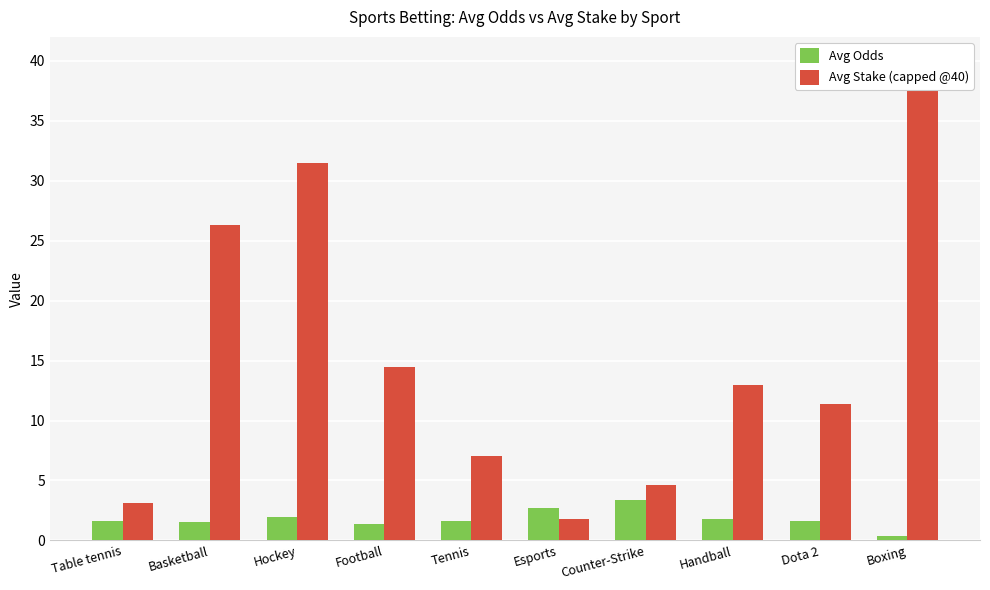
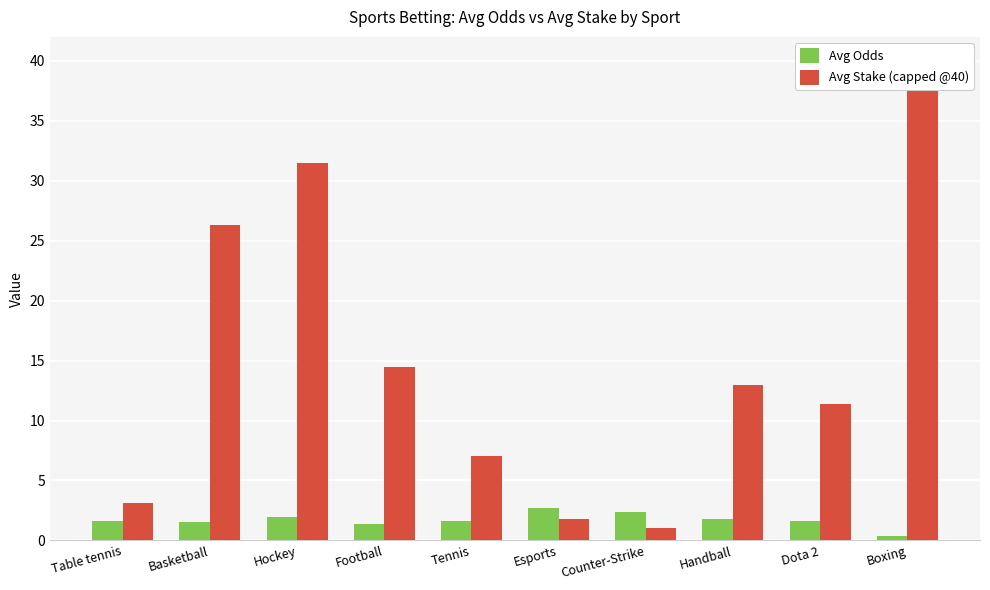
  {
    "Avg Odds": {
      "Table tennis": 1.6,
      "Basketball": 1.5,
      "Hockey": 1.9,
      "Football": 1.4,
      "Tennis": 1.6,
      "Esports": 2.7,
-     "Counter-Strike": 3.4,
+     "Counter-Strike": 2.3,
      "Handball": 1.8,
      "Dota 2": 1.6,
      "Boxing": 0.4
    },
    "Avg Stake (capped @40)": {
      "Table tennis": 3.1,
      "Basketball": 26.3,
      "Hockey": 31.5,
      "Football": 14.5,
      "Tennis": 7.0,
      "Esports": 1.8,
-     "Counter-Strike": 4.6,
+     "Counter-Strike": 1.0,
      "Handball": 13.0,
      "Dota 2": 11.4
    }
  }
